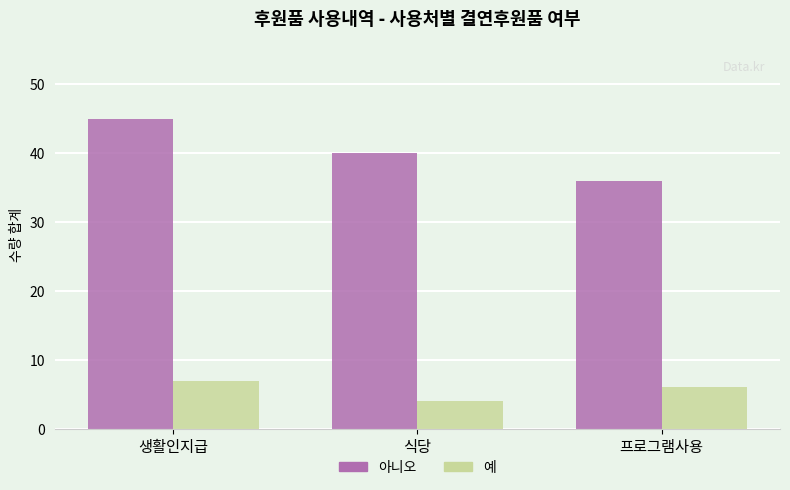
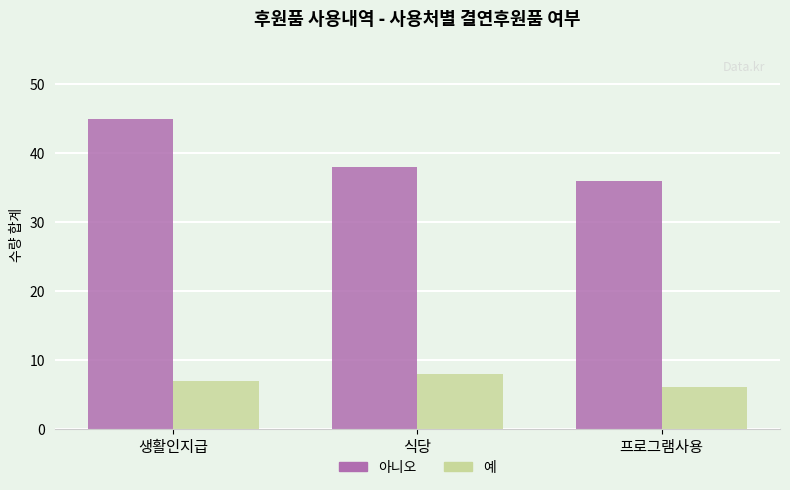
  {
    "아니오": {
      "생활인지급": 45,
-     "식당": 40,
+     "식당": 38,
      "프로그램사용": 36
    },
    "예": {
      "생활인지급": 7,
-     "식당": 4,
+     "식당": 8,
      "프로그램사용": 6
    }
  }
